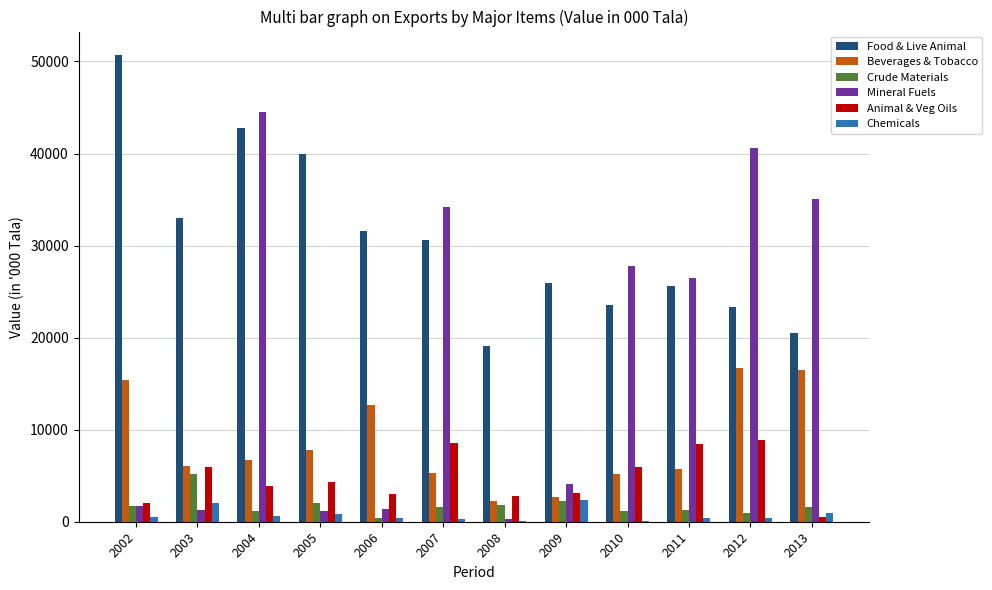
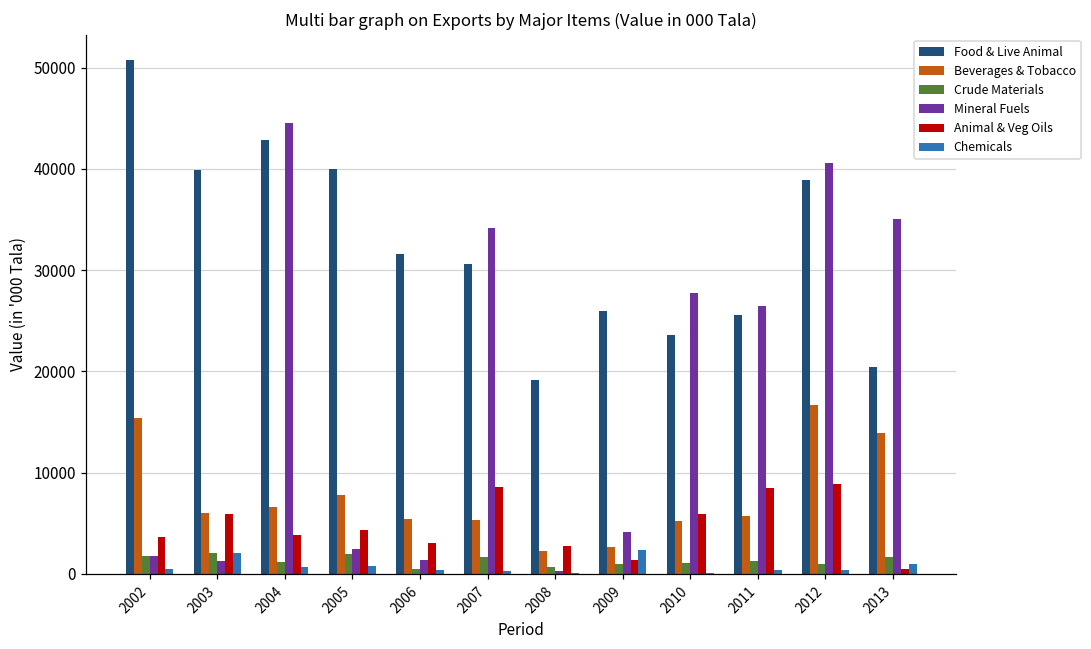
  {
    "Food & Live Animal": {
      "2002": 51000,
-     "2003": 33000,
+     "2003": 40000,
      "2004": 43000,
      "2005": 40000,
      "2006": 32000,
      "2007": 31000,
      "2008": 19000,
      "2009": 26000,
      "2010": 24000,
      "2011": 26000,
-     "2012": 23000,
+     "2012": 39000,
      "2013": 20000
    },
    "Beverages & Tobacco": {
      "2002": 15000,
      "2003": 6000,
      "2004": 7000,
      "2005": 8000,
-     "2006": 13000,
+     "2006": 5000,
      "2007": 5000,
      "2008": 2000,
      "2009": 3000,
      "2010": 5000,
      "2011": 6000,
      "2012": 17000,
-     "2013": 17000
+     "2013": 14000
    },
    "Crude Materials": {
      "2002": 2000,
-     "2003": 5000,
+     "2003": 2000,
      "2004": 1000,
      "2005": 2000,
      "2006": 0,
      "2007": 2000,
-     "2008": 2000,
-     "2009": 2000,
+     "2008": 1000,
+     "2009": 1000,
      "2010": 1000,
      "2011": 1000,
      "2012": 1000,
      "2013": 2000
    },
    "Mineral Fuels": {
      "2002": 2000,
      "2003": 1000,
      "2004": 45000,
-     "2005": 1000,
+     "2005": 2000,
      "2006": 1000,
      "2007": 34000,
      "2008": 0,
      "2009": 4000,
      "2010": 28000,
      "2011": 26000,
      "2012": 41000,
      "2013": 35000
    },
    "Animal & Veg Oils": {
-     "2002": 2000,
+     "2002": 4000,
      "2003": 6000,
      "2004": 4000,
      "2005": 4000,
      "2006": 3000,
      "2007": 9000,
      "2008": 3000,
-     "2009": 3000,
+     "2009": 1000,
      "2010": 6000,
      "2011": 8000,
      "2012": 9000,
      "2013": 0
    },
    "Chemicals": {
      "2002": 0,
      "2003": 2000,
      "2004": 1000,
      "2005": 1000,
      "2006": 0,
      "2007": 0,
      "2009": 2000,
      "2011": 0,
      "2012": 0,
      "2013": 1000
    }
  }
